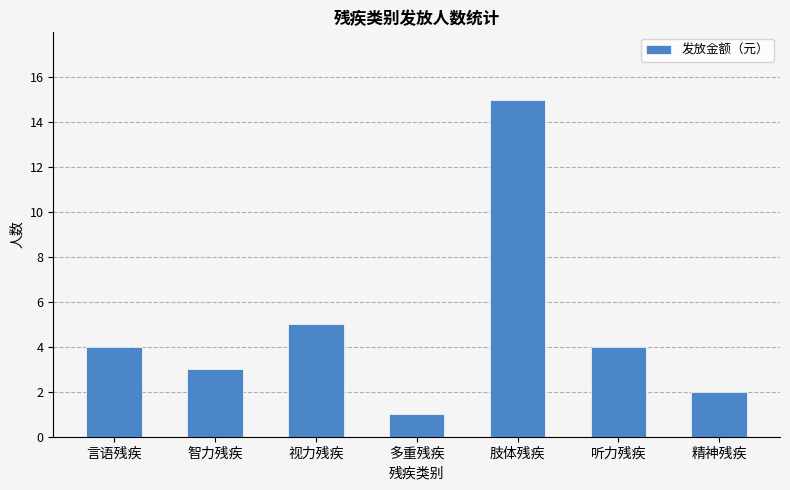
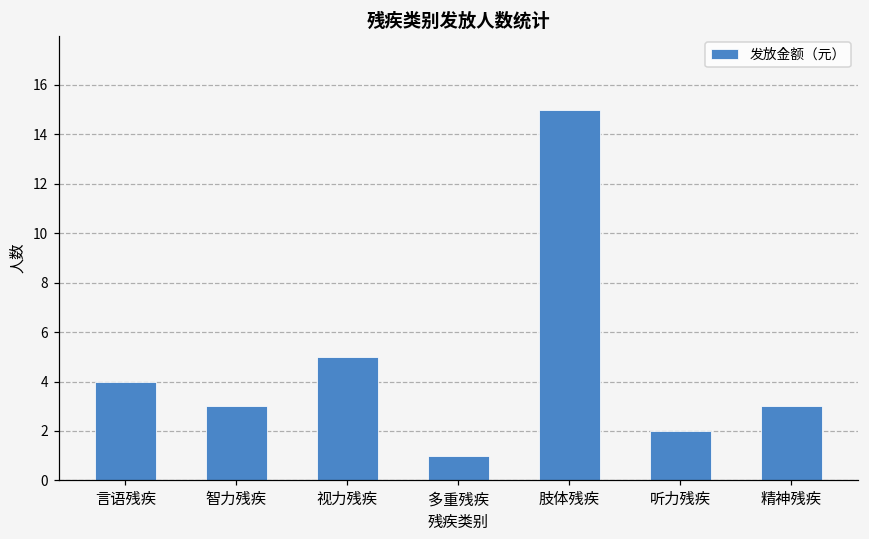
  {
    "言语残疾": 4,
    "智力残疾": 3,
    "视力残疾": 5,
    "多重残疾": 1,
    "肢体残疾": 15,
-   "听力残疾": 4,
-   "精神残疾": 2
+   "听力残疾": 2,
+   "精神残疾": 3
  }
